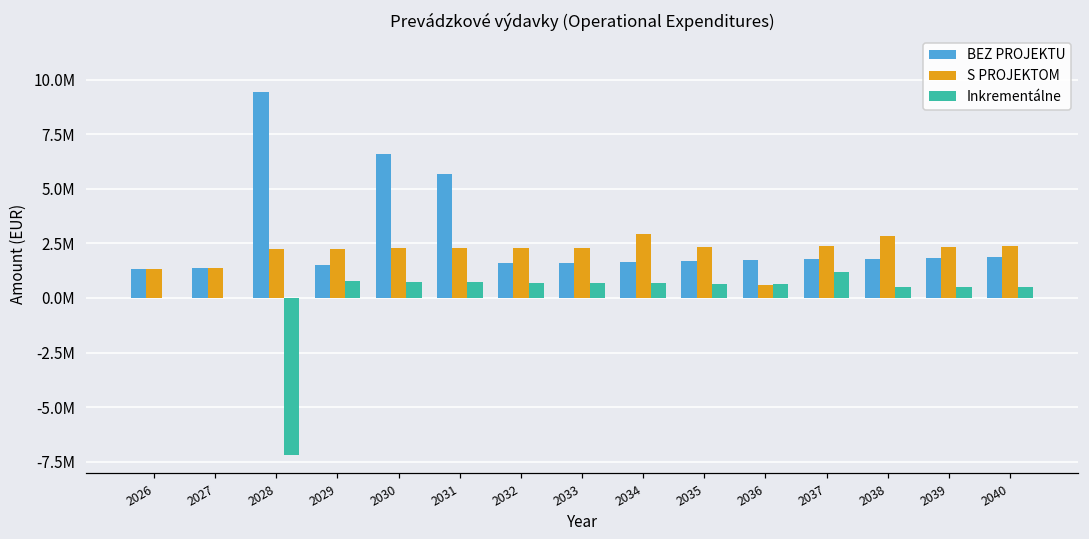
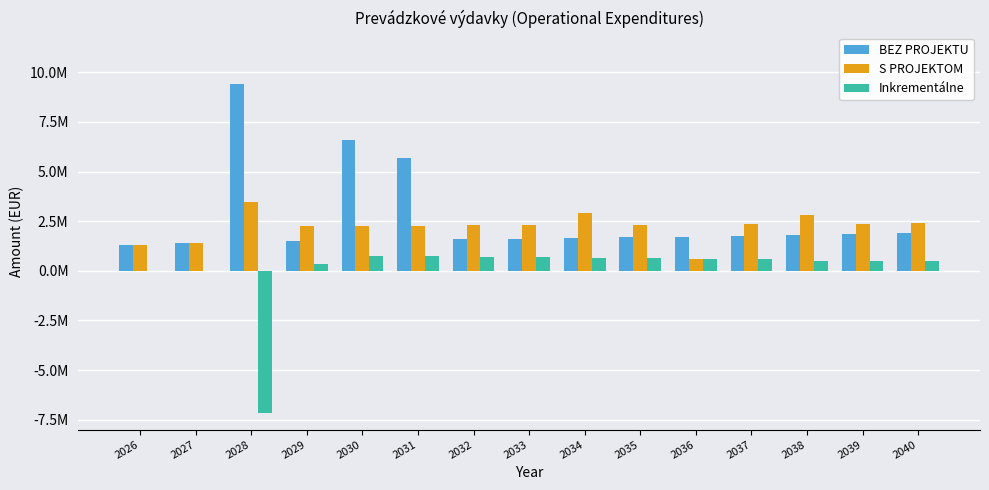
  {
    "BEZ PROJEKTU": {
      "2026": 1300000,
      "2027": 1400000,
      "2028": 9400000,
      "2029": 1500000,
      "2030": 6600000,
      "2031": 5700000,
      "2032": 1600000,
      "2033": 1600000,
      "2034": 1700000,
      "2035": 1700000,
      "2036": 1700000,
      "2037": 1800000,
      "2038": 1800000,
      "2039": 1800000,
      "2040": 1900000
    },
    "S PROJEKTOM": {
      "2026": 1300000,
      "2027": 1400000,
-     "2028": 2200000,
+     "2028": 3500000,
      "2029": 2300000,
      "2030": 2300000,
      "2031": 2300000,
      "2032": 2300000,
      "2033": 2300000,
      "2034": 2900000,
      "2035": 2300000,
      "2036": 600000,
      "2037": 2400000,
      "2038": 2800000,
      "2039": 2300000,
      "2040": 2400000
    },
    "Inkrementálne": {
      "2026": 0,
      "2027": 0,
      "2028": -7200000,
-     "2029": 800000,
+     "2029": 400000,
      "2030": 700000,
      "2031": 700000,
      "2032": 700000,
      "2033": 700000,
      "2034": 700000,
      "2035": 600000,
      "2036": 600000,
-     "2037": 1200000,
+     "2037": 600000,
      "2038": 500000,
      "2039": 500000,
      "2040": 500000
    }
  }
